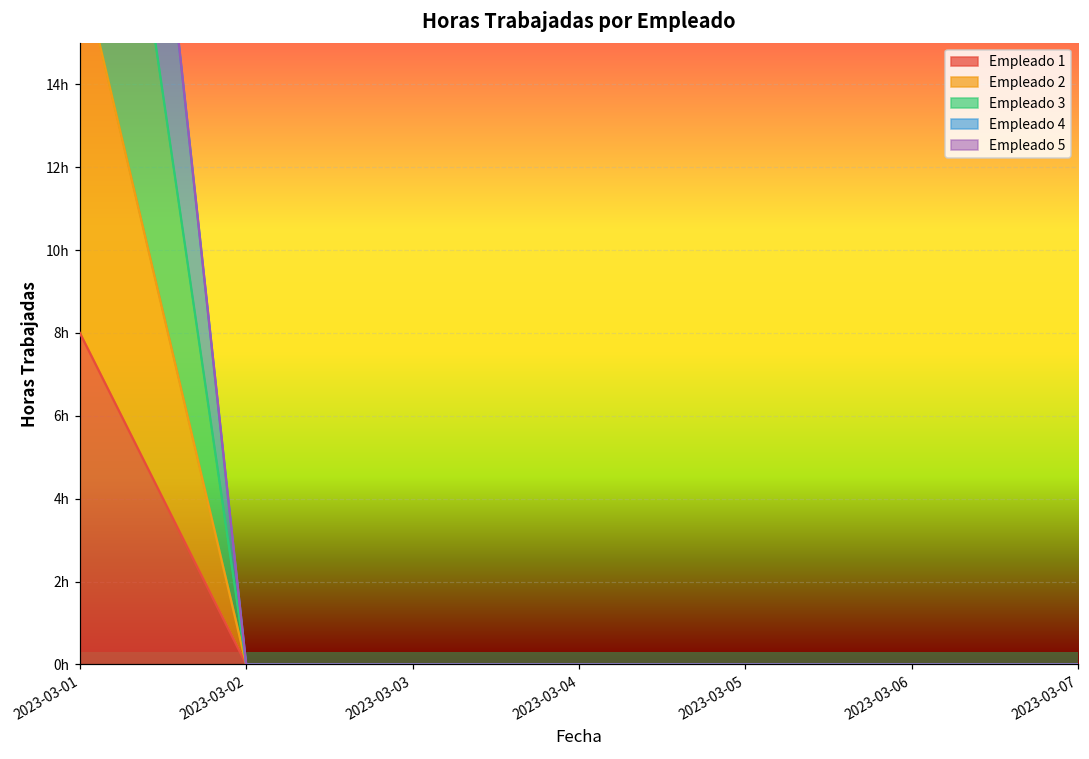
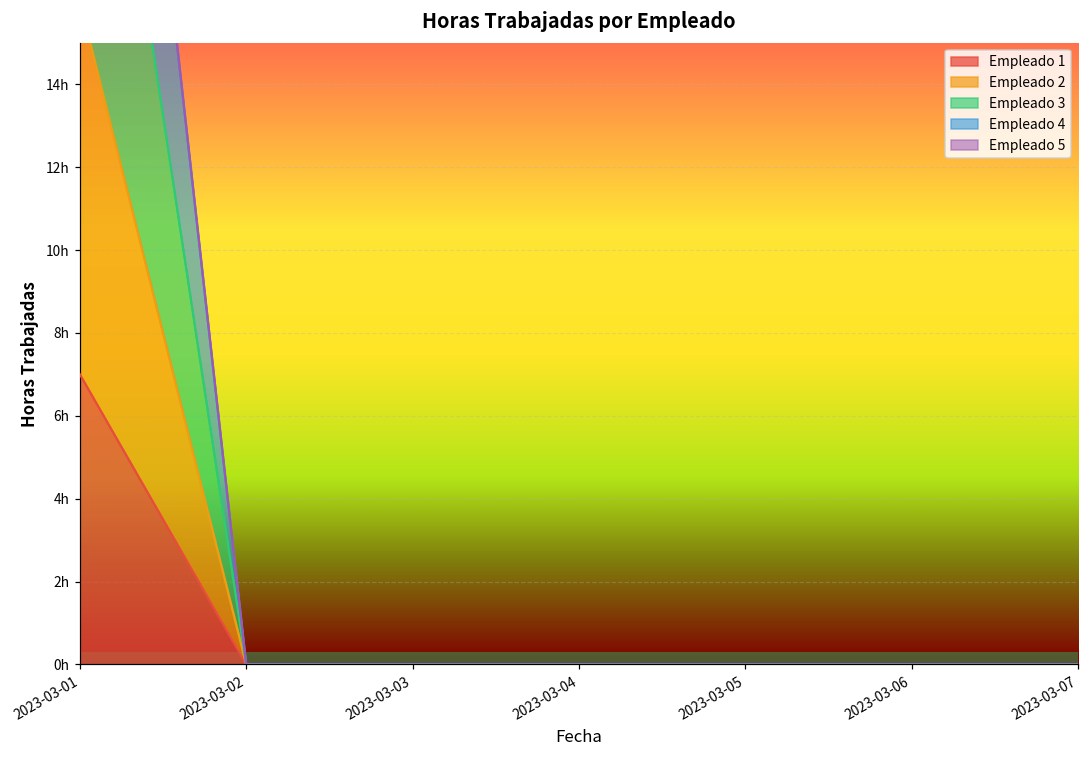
  {
    "Empleado 1": {
-     "2023-03-01": "8h"
+     "2023-03-01": "7h"
    }
  }
